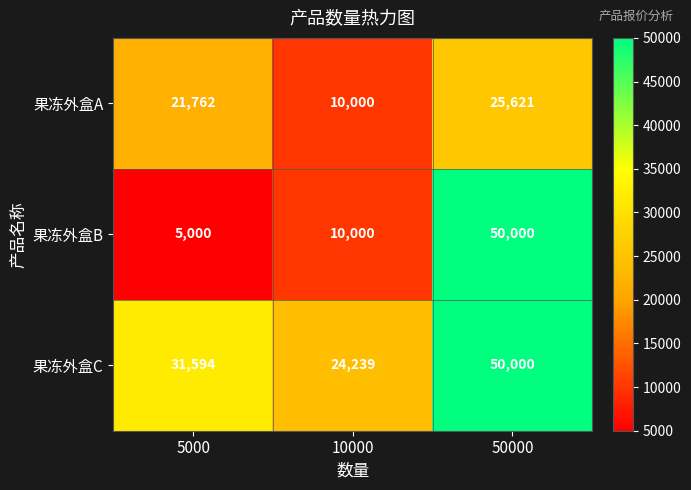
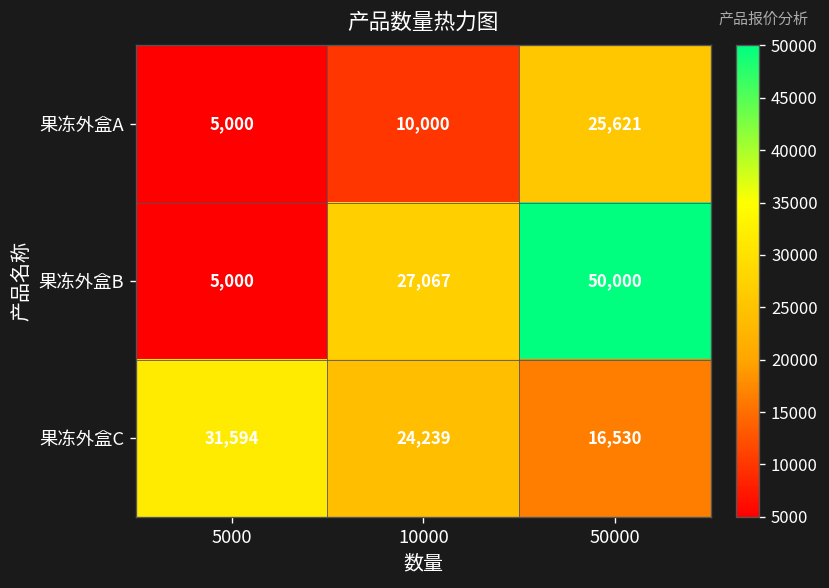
  {
    "果冻外盒A": {
-     "5000": "21,762",
+     "5000": "5,000",
      "10000": "10,000",
      "50000": "25,621"
    },
    "果冻外盒B": {
      "5000": "5,000",
-     "10000": "10,000",
+     "10000": "27,067",
      "50000": "50,000"
    },
    "果冻外盒C": {
      "5000": "31,594",
      "10000": "24,239",
-     "50000": "50,000"
+     "50000": "16,530"
    }
  }
